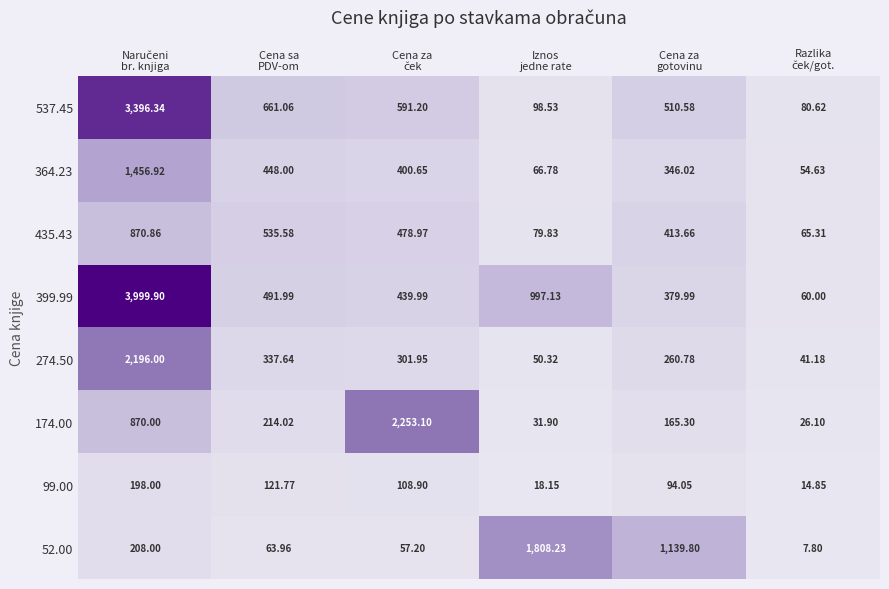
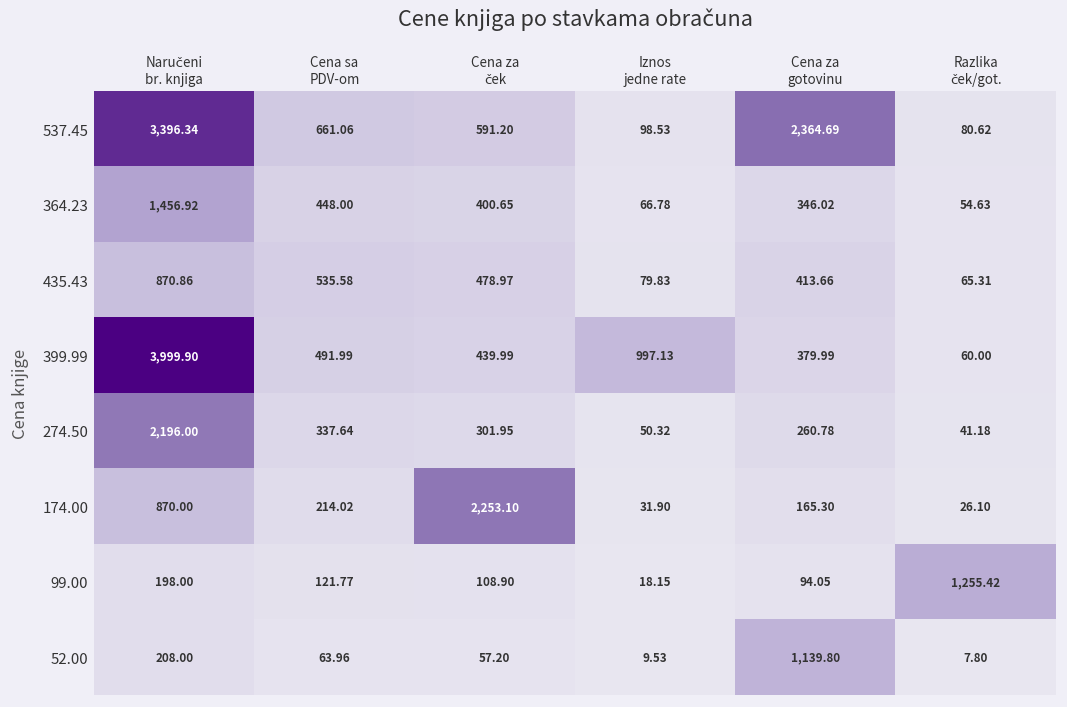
  {
    "537.45": {
      "Naručeni br. knjiga": "3,396.34",
      "Cena sa PDV-om": "661.06",
      "Cena za ček": "591.20",
      "Iznos jedne rate": "98.53",
-     "Cena za gotovinu": "510.58",
+     "Cena za gotovinu": "2,364.69",
      "Razlika ček/got.": "80.62"
    },
    "364.23": {
      "Naručeni br. knjiga": "1,456.92",
      "Cena sa PDV-om": "448.00",
      "Cena za ček": "400.65",
      "Iznos jedne rate": "66.78",
      "Cena za gotovinu": "346.02",
      "Razlika ček/got.": "54.63"
    },
    "435.43": {
      "Naručeni br. knjiga": "870.86",
      "Cena sa PDV-om": "535.58",
      "Cena za ček": "478.97",
      "Iznos jedne rate": "79.83",
      "Cena za gotovinu": "413.66",
      "Razlika ček/got.": "65.31"
    },
    "399.99": {
      "Naručeni br. knjiga": "3,999.90",
      "Cena sa PDV-om": "491.99",
      "Cena za ček": "439.99",
      "Iznos jedne rate": "997.13",
      "Cena za gotovinu": "379.99",
      "Razlika ček/got.": "60.00"
    },
    "274.50": {
      "Naručeni br. knjiga": "2,196.00",
      "Cena sa PDV-om": "337.64",
      "Cena za ček": "301.95",
      "Iznos jedne rate": "50.32",
      "Cena za gotovinu": "260.78",
      "Razlika ček/got.": "41.18"
    },
    "174.00": {
      "Naručeni br. knjiga": "870.00",
      "Cena sa PDV-om": "214.02",
      "Cena za ček": "2,253.10",
      "Iznos jedne rate": "31.90",
      "Cena za gotovinu": "165.30",
      "Razlika ček/got.": "26.10"
    },
    "99.00": {
      "Naručeni br. knjiga": "198.00",
      "Cena sa PDV-om": "121.77",
      "Cena za ček": "108.90",
      "Iznos jedne rate": "18.15",
      "Cena za gotovinu": "94.05",
-     "Razlika ček/got.": "14.85"
+     "Razlika ček/got.": "1,255.42"
    },
    "52.00": {
      "Naručeni br. knjiga": "208.00",
      "Cena sa PDV-om": "63.96",
      "Cena za ček": "57.20",
-     "Iznos jedne rate": "1,808.23",
+     "Iznos jedne rate": "9.53",
      "Cena za gotovinu": "1,139.80",
      "Razlika ček/got.": "7.80"
    }
  }
